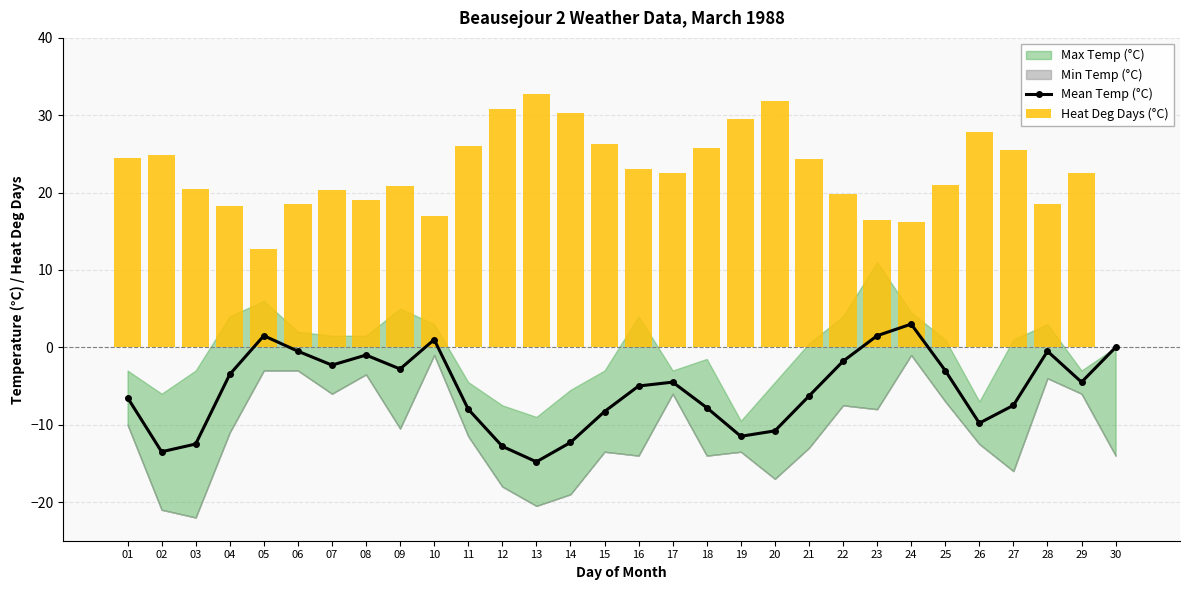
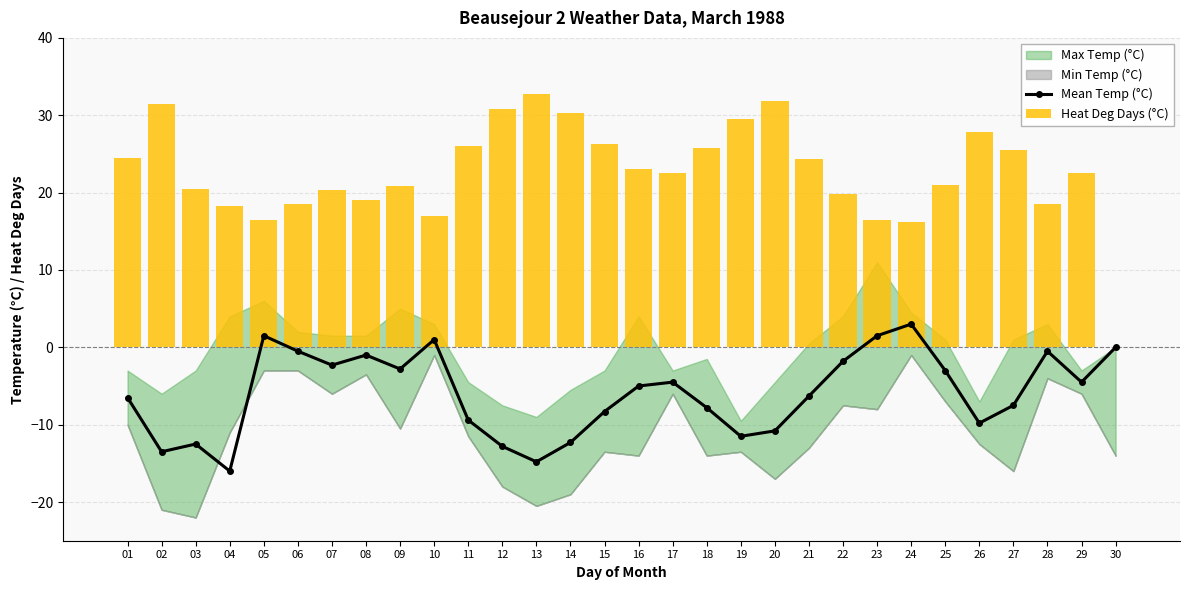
  {
    "Mean Temp (°C)": {
      "01": -7,
      "02": -14,
      "03": -13,
-     "04": -4,
+     "04": -16,
      "05": 2,
      "06": -1,
      "07": -2,
      "08": -1,
      "09": -3,
      "10": 1,
-     "11": -8,
+     "11": -9,
      "12": -13,
      "13": -15,
      "14": -12,
      "15": -8,
      "16": -5,
      "17": -5,
      "18": -8,
      "19": -12,
      "20": -11,
      "21": -6,
      "22": -2,
      "23": 2,
      "24": 3,
      "25": -3,
      "26": -10,
      "27": -8,
      "28": -1,
      "29": -5
    },
    "Heat Deg Days (°C)": {
      "01": 25,
-     "02": 25,
+     "02": 32,
      "03": 21,
      "04": 18,
-     "05": 13,
+     "05": 17,
      "06": 19,
      "07": 20,
      "08": 19,
      "09": 21,
      "10": 17,
      "11": 26,
      "12": 31,
      "13": 33,
      "14": 30,
      "15": 26,
      "16": 23,
      "17": 23,
      "18": 26,
      "19": 30,
      "20": 32,
      "21": 24,
      "22": 20,
      "23": 17,
      "24": 16,
      "25": 21,
      "26": 28,
      "27": 26,
      "28": 19,
      "29": 23,
      "30": 0
    }
  }
